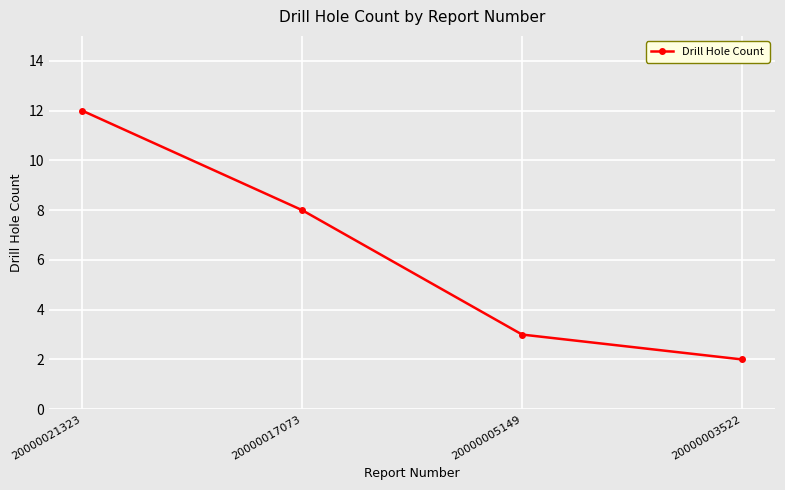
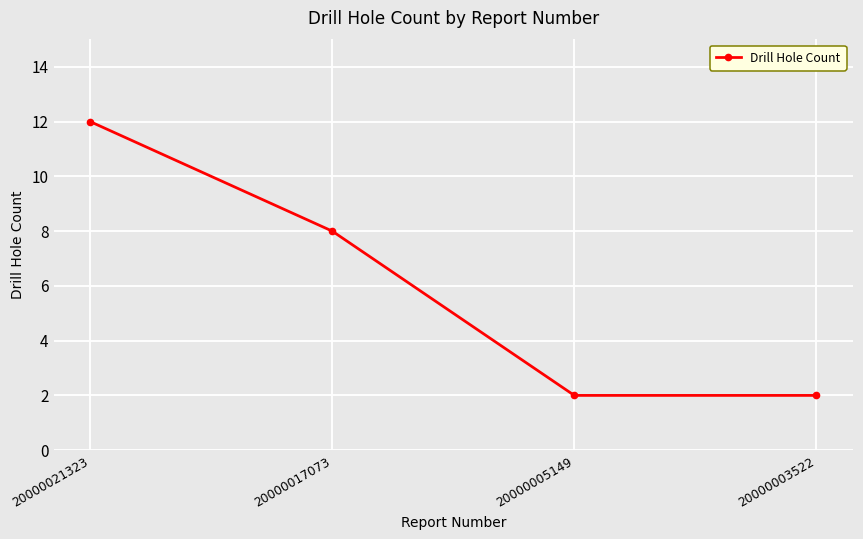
  {
    "20000021323": 12,
    "20000017073": 8,
-   "20000005149": 3,
+   "20000005149": 2,
    "20000003522": 2
  }
